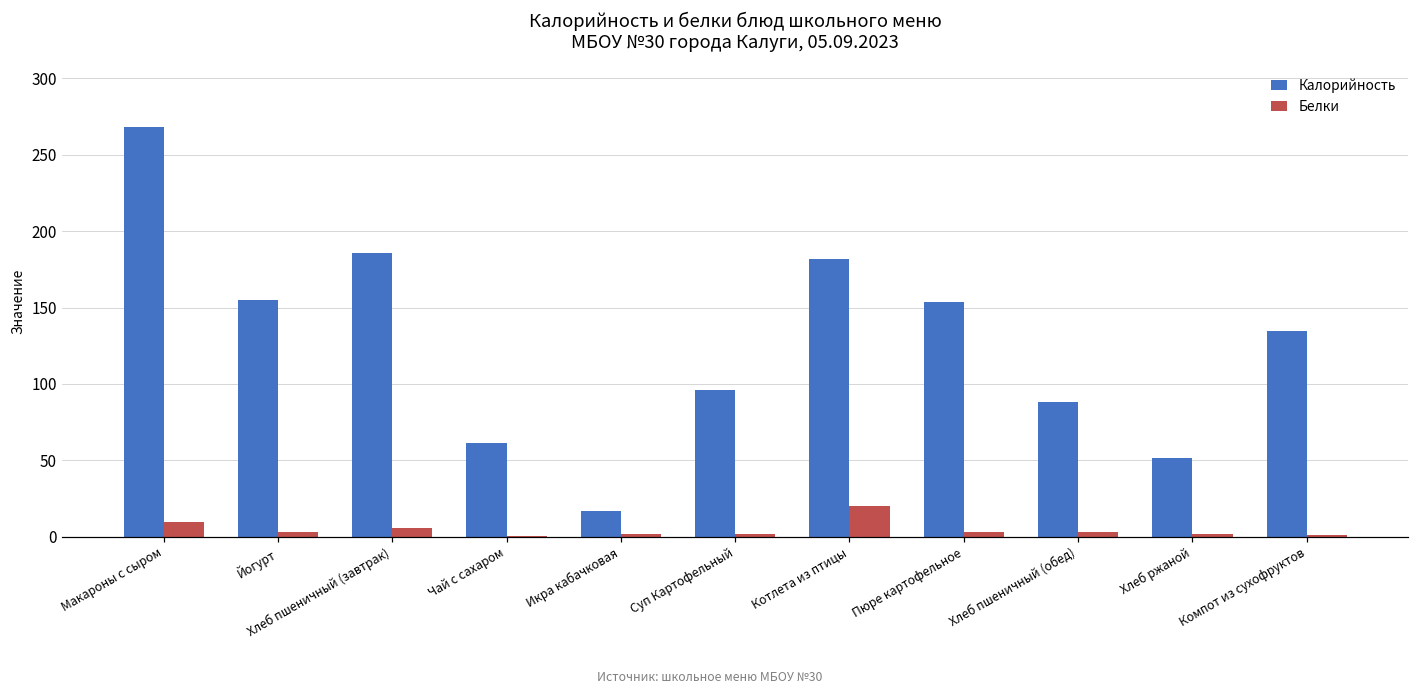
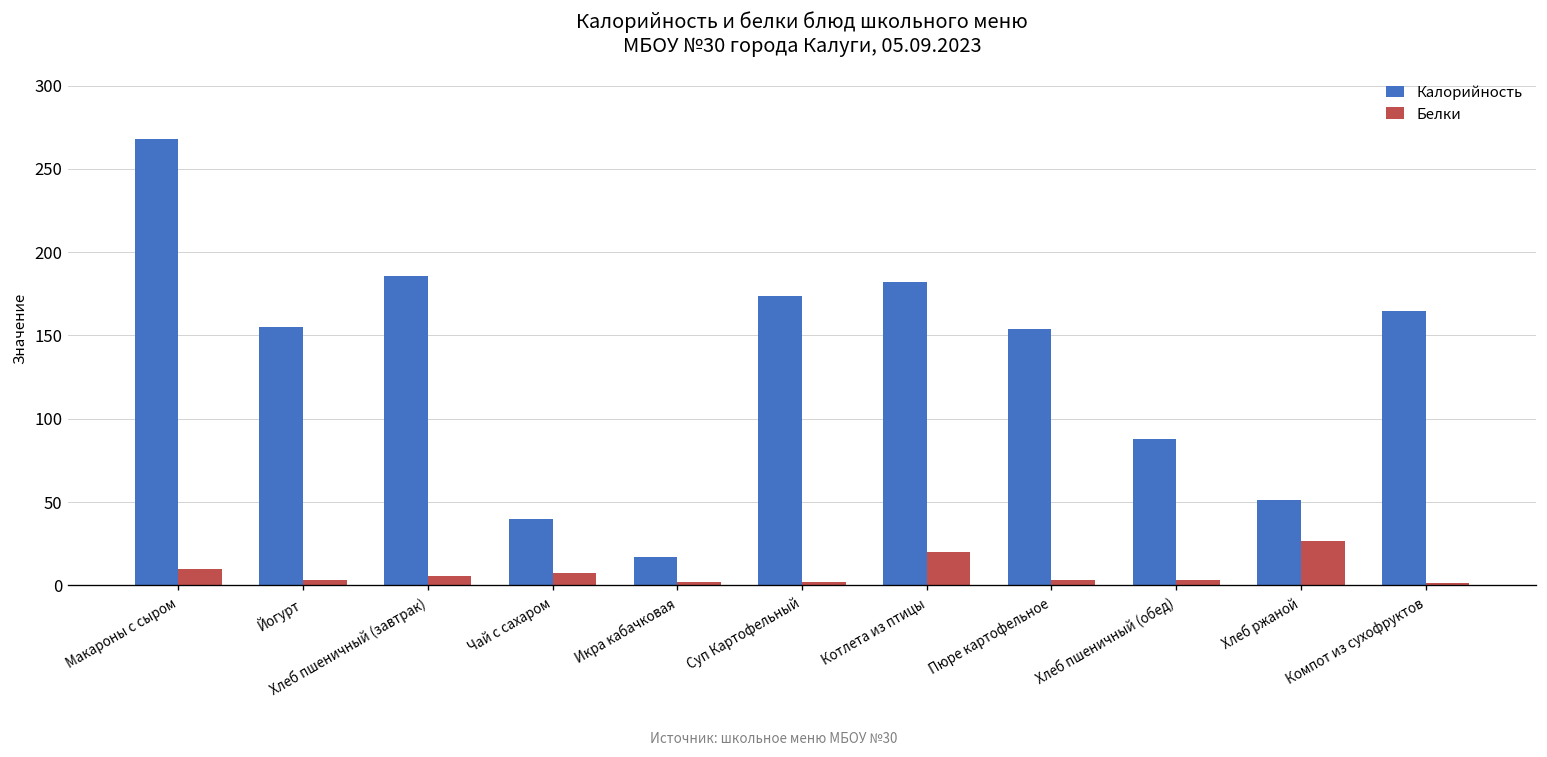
  {
    "Калорийность": {
      "Макароны с сыром": 268,
      "Йогурт": 155,
      "Хлеб пшеничный (завтрак)": 186,
-     "Чай с сахаром": 61,
+     "Чай с сахаром": 40,
      "Икра кабачковая": 17,
-     "Суп Картофельный": 96,
+     "Суп Картофельный": 174,
      "Котлета из птицы": 182,
      "Пюре картофельное": 154,
      "Хлеб пшеничный (обед)": 88,
      "Хлеб ржаной": 51,
-     "Компот из сухофруктов": 135
+     "Компот из сухофруктов": 165
    },
    "Белки": {
      "Макароны с сыром": 10,
      "Йогурт": 3,
      "Хлеб пшеничный (завтрак)": 6,
-     "Чай с сахаром": 0,
+     "Чай с сахаром": 8,
      "Икра кабачковая": 2,
      "Суп Картофельный": 2,
      "Котлета из птицы": 20,
      "Пюре картофельное": 3,
      "Хлеб пшеничный (обед)": 3,
-     "Хлеб ржаной": 2
+     "Хлеб ржаной": 26
    }
  }
